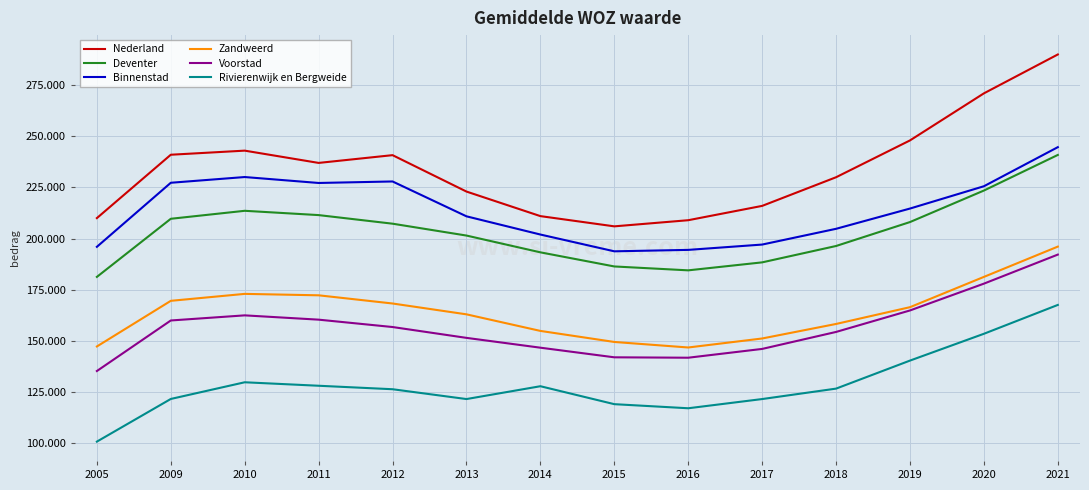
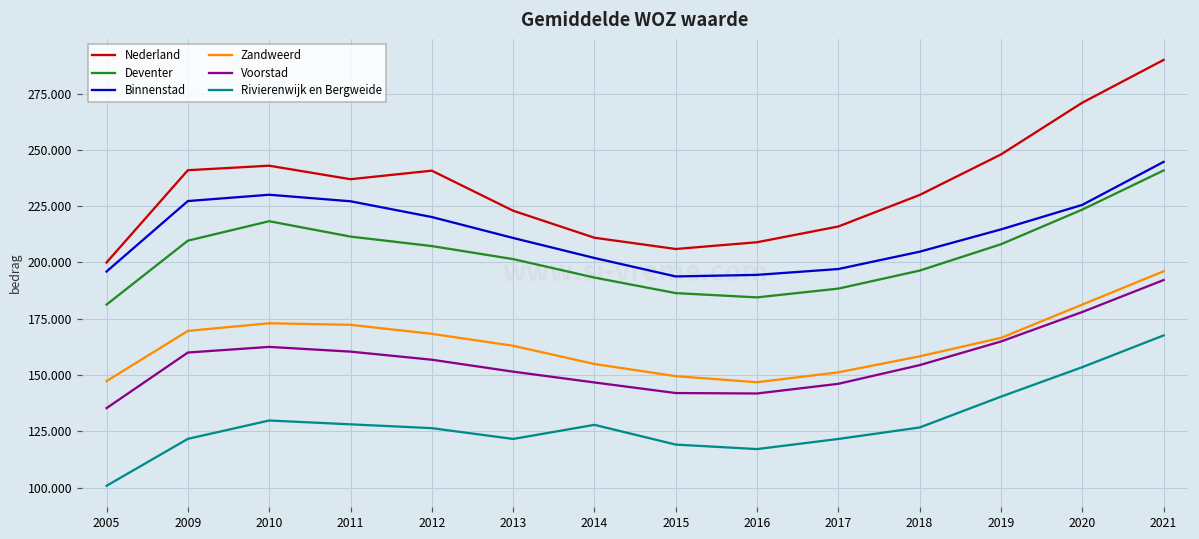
  {
    "Nederland": {
-     "2005": 210,
+     "2005": 200,
      "2009": 241,
      "2010": 243,
      "2011": 237,
      "2012": 241,
      "2013": 223,
      "2014": 211,
      "2015": 206,
      "2016": 209,
      "2017": 216,
      "2018": 230,
      "2019": 248,
      "2020": 271,
      "2021": 290
    },
    "Deventer": {
      "2005": 181,
      "2009": 210,
-     "2010": 214,
+     "2010": 218,
      "2011": 212,
      "2012": 207,
      "2013": 202,
      "2014": 193,
      "2015": 186,
      "2016": 185,
      "2017": 188,
      "2018": 196,
      "2019": 208,
      "2020": 224,
      "2021": 241
    },
    "Binnenstad": {
      "2005": 196,
      "2009": 227,
      "2010": 230,
      "2011": 227,
-     "2012": 228,
+     "2012": 220,
      "2013": 211,
      "2014": 202,
      "2015": 194,
      "2016": 195,
      "2017": 197,
      "2018": 205,
      "2019": 215,
      "2020": 226,
      "2021": 245
    },
    "Zandweerd": {
      "2005": 147,
      "2009": 170,
      "2010": 173,
      "2011": 172,
      "2012": 168,
      "2013": 163,
      "2014": 155,
      "2015": 150,
      "2016": 147,
      "2017": 151,
      "2018": 158,
      "2019": 167,
      "2020": 181,
      "2021": 196
    },
    "Voorstad": {
      "2005": 135,
      "2009": 160,
      "2010": 163,
      "2011": 160,
      "2012": 157,
      "2013": 152,
      "2014": 147,
      "2015": 142,
      "2016": 142,
      "2017": 146,
      "2018": 154,
      "2019": 165,
      "2020": 178,
      "2021": 192
    },
    "Rivierenwijk en Bergweide": {
      "2005": 101,
      "2009": 122,
      "2010": 130,
      "2011": 128,
      "2012": 126,
      "2013": 122,
      "2014": 128,
      "2015": 119,
      "2016": 117,
      "2017": 122,
      "2018": 127,
      "2019": 140,
      "2020": 154,
      "2021": 168
    }
  }
